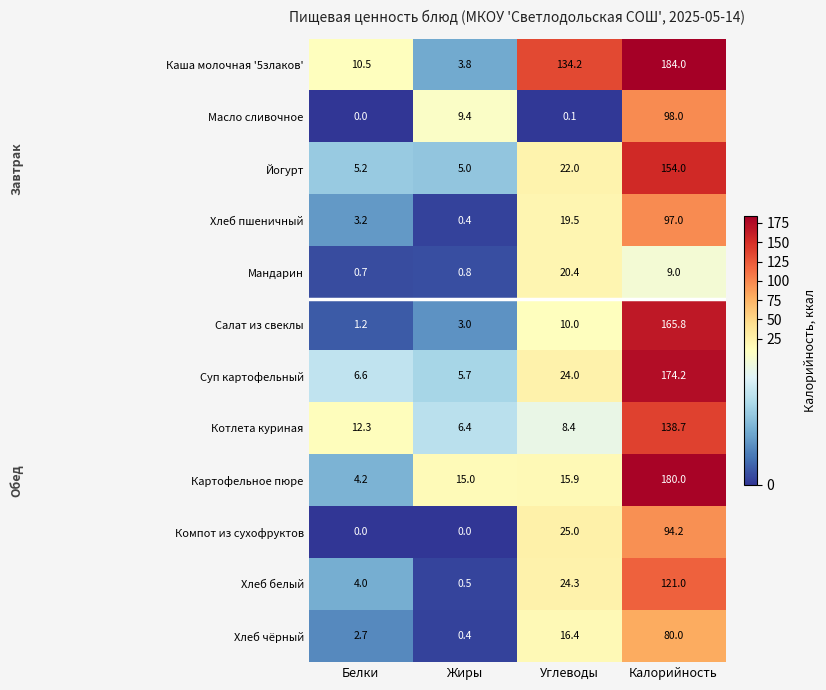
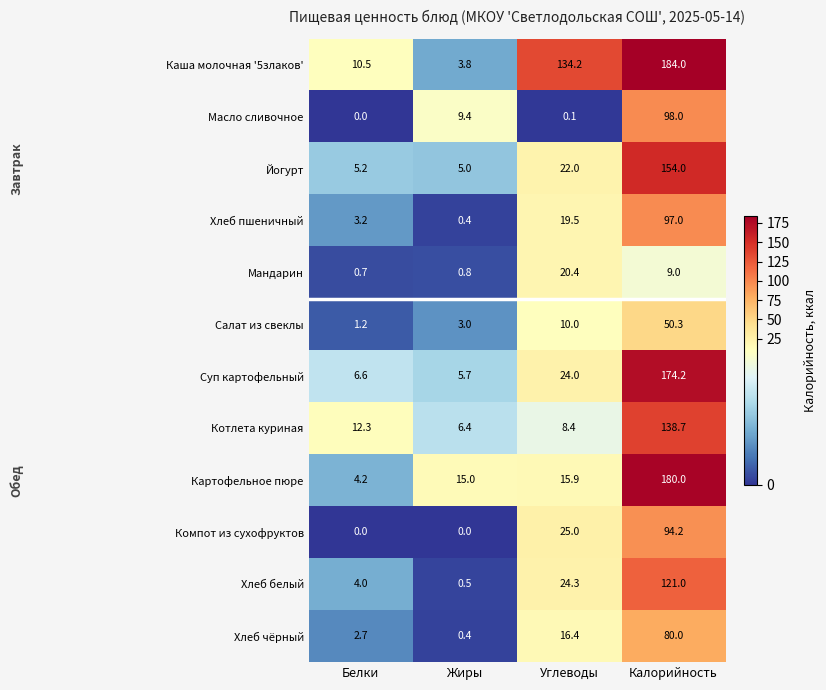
  {
    "Каша молочная '5злаков'": {
      "Белки": 10.5,
      "Жиры": 3.8,
      "Углеводы": 134.2,
      "Калорийность": 184.0
    },
    "Масло сливочное": {
      "Белки": 0.0,
      "Жиры": 9.4,
      "Углеводы": 0.1,
      "Калорийность": 98.0
    },
    "Йогурт": {
      "Белки": 5.2,
      "Жиры": 5.0,
      "Углеводы": 22.0,
      "Калорийность": 154.0
    },
    "Хлеб пшеничный": {
      "Белки": 3.2,
      "Жиры": 0.4,
      "Углеводы": 19.5,
      "Калорийность": 97.0
    },
    "Мандарин": {
      "Белки": 0.7,
      "Жиры": 0.8,
      "Углеводы": 20.4,
      "Калорийность": 9.0
    },
    "Салат из свеклы": {
      "Белки": 1.2,
      "Жиры": 3.0,
      "Углеводы": 10.0,
-     "Калорийность": 165.8
+     "Калорийность": 50.3
    },
    "Суп картофельный": {
      "Белки": 6.6,
      "Жиры": 5.7,
      "Углеводы": 24.0,
      "Калорийность": 174.2
    },
    "Котлета куриная": {
      "Белки": 12.3,
      "Жиры": 6.4,
      "Углеводы": 8.4,
      "Калорийность": 138.7
    },
    "Картофельное пюре": {
      "Белки": 4.2,
      "Жиры": 15.0,
      "Углеводы": 15.9,
      "Калорийность": 180.0
    },
    "Компот из сухофруктов": {
      "Белки": 0.0,
      "Жиры": 0.0,
      "Углеводы": 25.0,
      "Калорийность": 94.2
    },
    "Хлеб белый": {
      "Белки": 4.0,
      "Жиры": 0.5,
      "Углеводы": 24.3,
      "Калорийность": 121.0
    },
    "Хлеб чёрный": {
      "Белки": 2.7,
      "Жиры": 0.4,
      "Углеводы": 16.4,
      "Калорийность": 80.0
    }
  }
